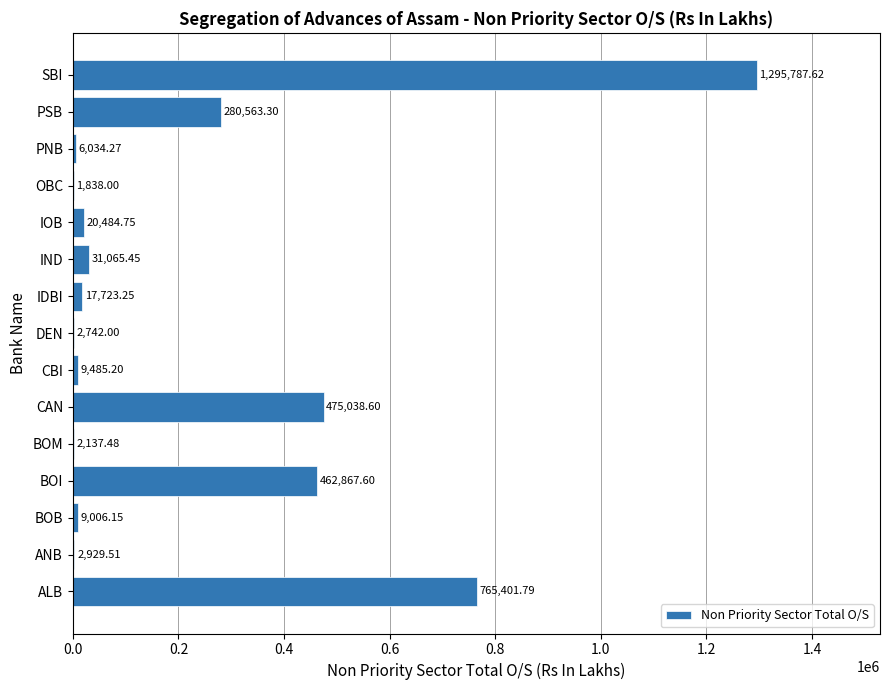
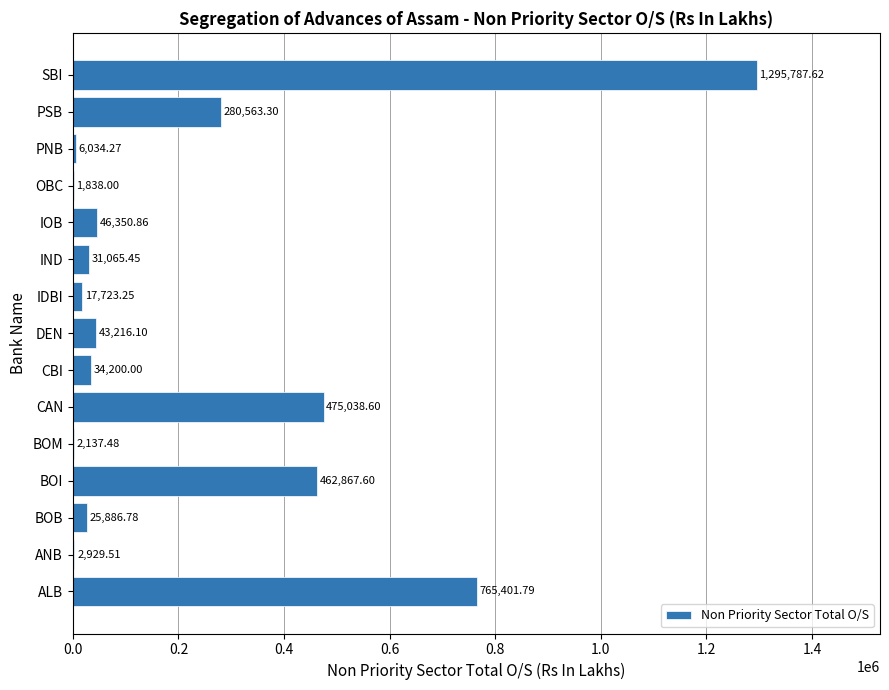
  {
    "SBI": "1,295,787.62",
    "PSB": "280,563.30",
    "PNB": "6,034.27",
    "OBC": "1,838.00",
-   "IOB": "20,484.75",
+   "IOB": "46,350.86",
    "IND": "31,065.45",
    "IDBI": "17,723.25",
-   "DEN": "2,742.00",
-   "CBI": "9,485.20",
+   "DEN": "43,216.10",
+   "CBI": "34,200.00",
    "CAN": "475,038.60",
    "BOM": "2,137.48",
    "BOI": "462,867.60",
-   "BOB": "9,006.15",
+   "BOB": "25,886.78",
    "ANB": "2,929.51",
    "ALB": "765,401.79"
  }
